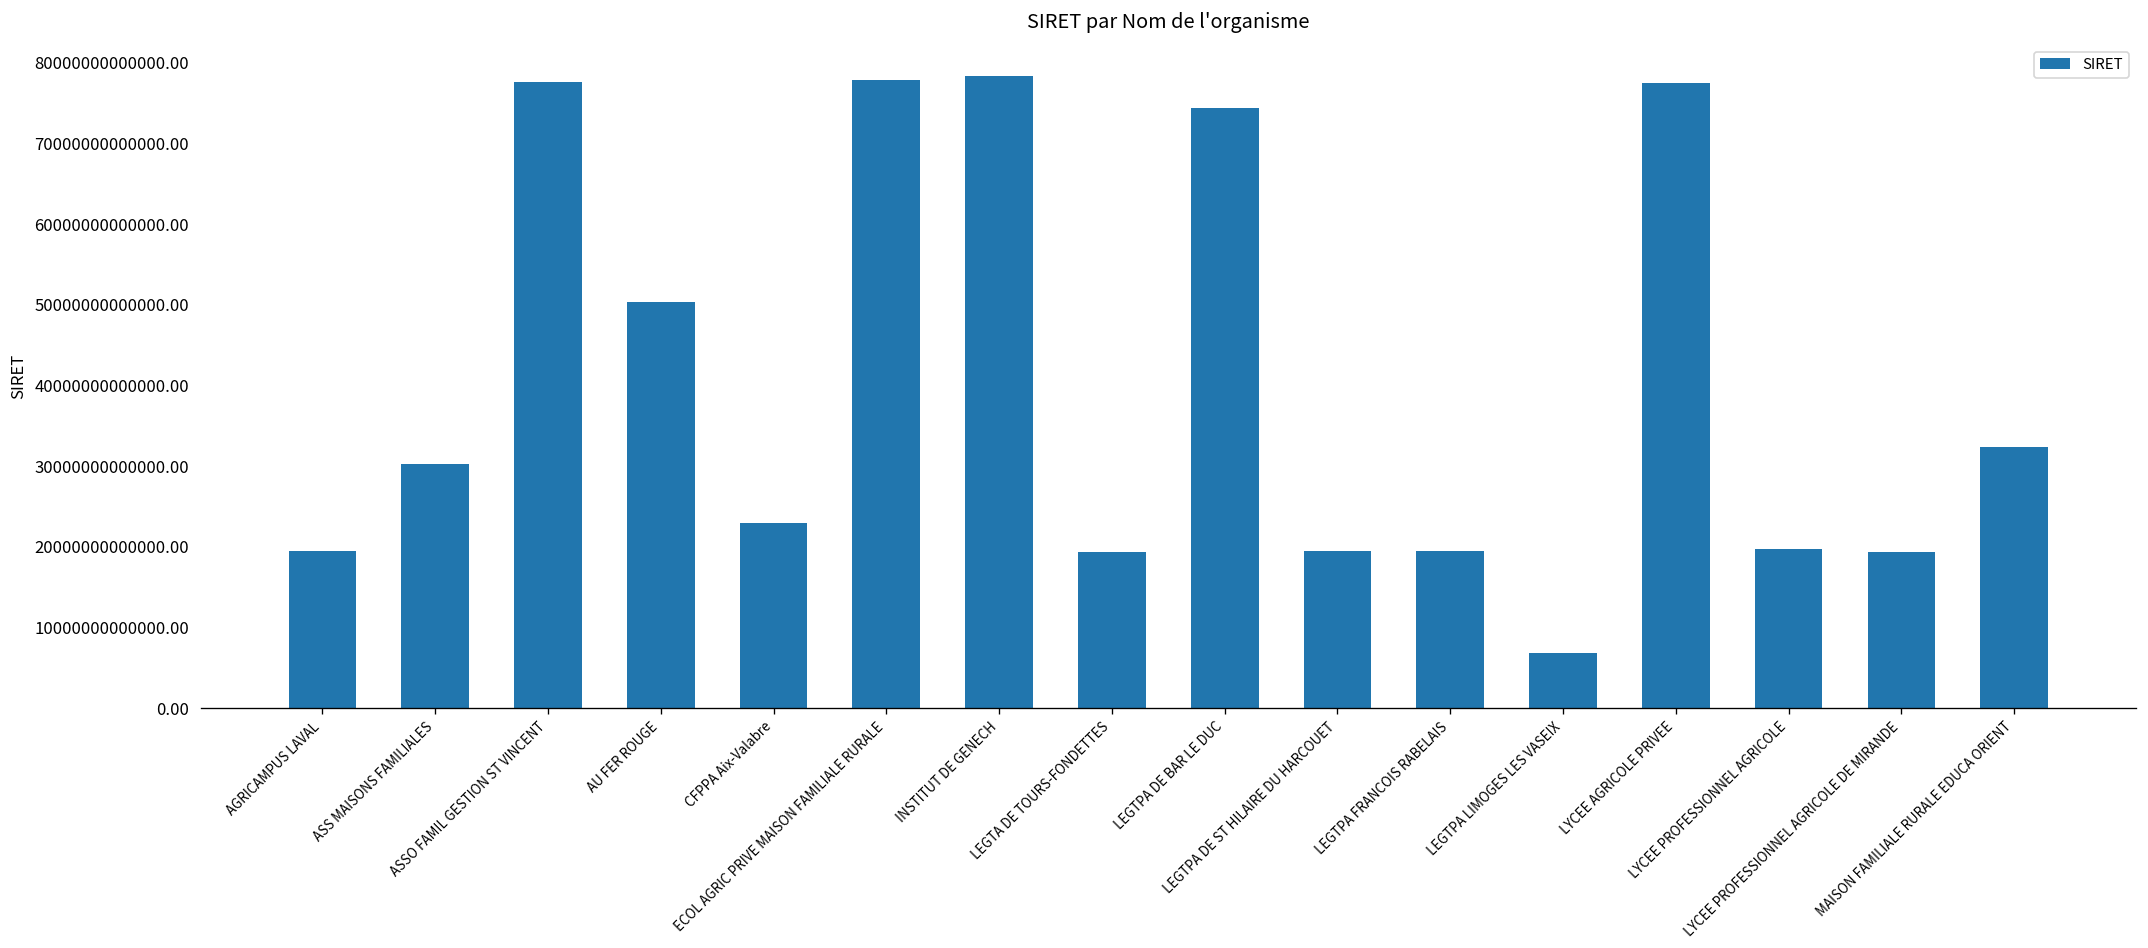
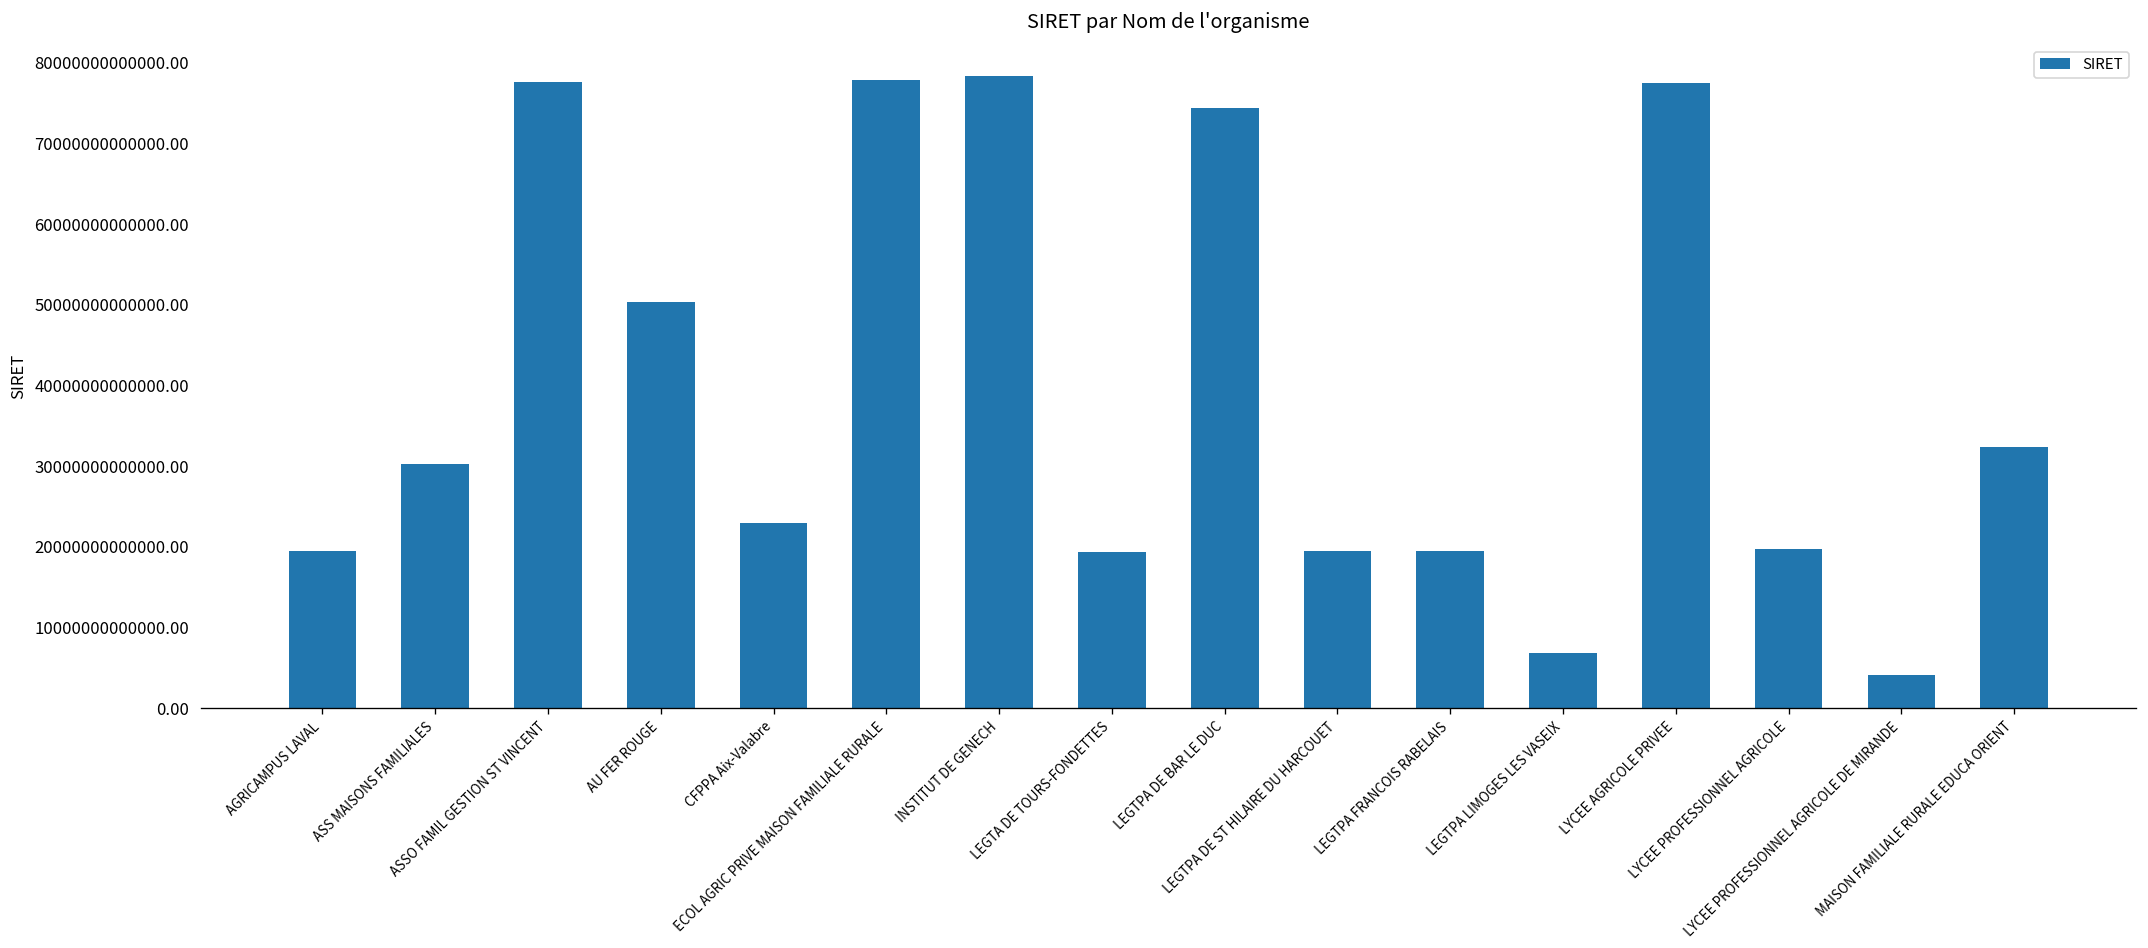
  {
    "AGRICAMPUS LAVAL": 20000000000000,
    "ASS MAISONS FAMILIALES": 30000000000000,
    "ASSO FAMIL GESTION ST VINCENT": 78000000000000,
    "AU FER ROUGE": 50000000000000,
    "CFPPA Aix-Valabre": 23000000000000,
    "ECOL AGRIC PRIVE MAISON FAMILIALE RURALE": 78000000000000,
    "INSTITUT DE GENECH": 78000000000000,
    "LEGTA DE TOURS-FONDETTES": 19000000000000,
    "LEGTPA DE BAR LE DUC": 74000000000000,
    "LEGTPA DE ST HILAIRE DU HARCOUET": 20000000000000,
    "LEGTPA FRANCOIS RABELAIS": 19000000000000,
    "LEGTPA LIMOGES LES VASEIX": 7000000000000,
    "LYCEE AGRICOLE PRIVEE": 78000000000000,
    "LYCEE PROFESSIONNEL AGRICOLE": 20000000000000,
-   "LYCEE PROFESSIONNEL AGRICOLE DE MIRANDE": 19000000000000,
+   "LYCEE PROFESSIONNEL AGRICOLE DE MIRANDE": 4000000000000,
    "MAISON FAMILIALE RURALE EDUCA ORIENT": 32000000000000
  }
